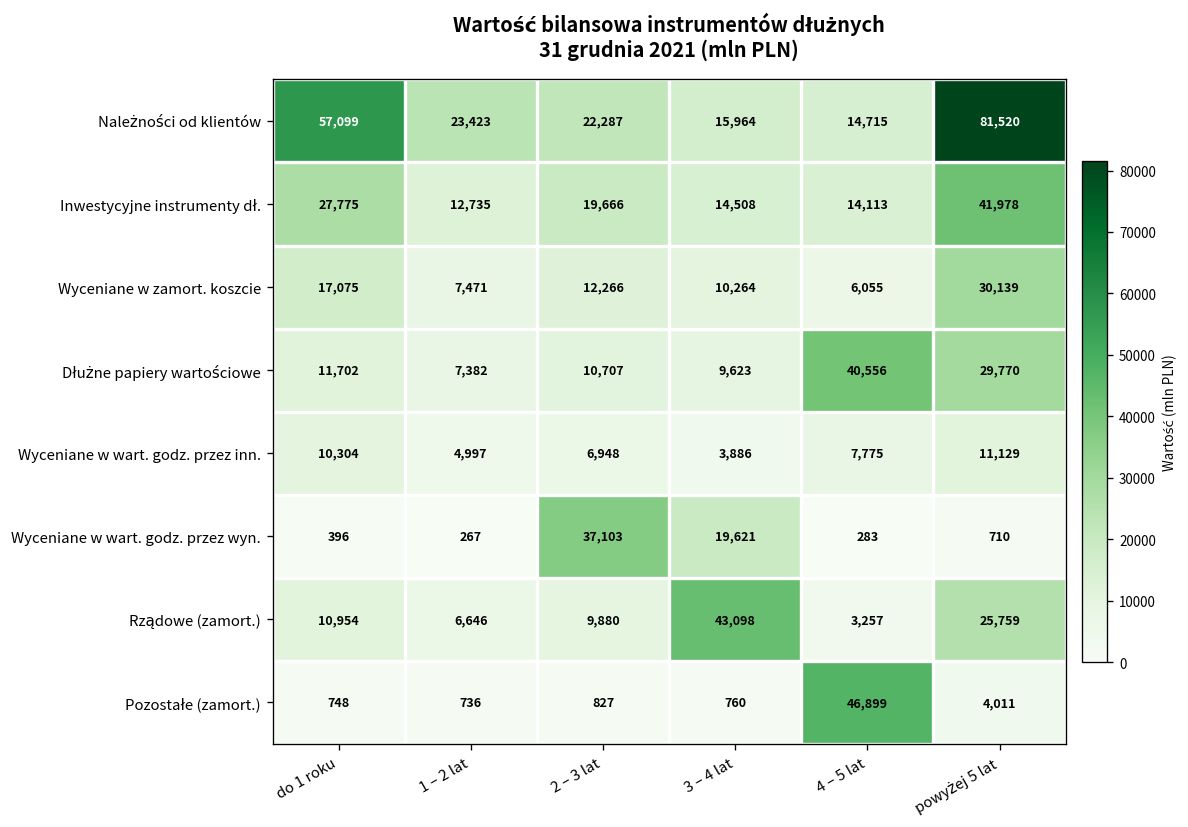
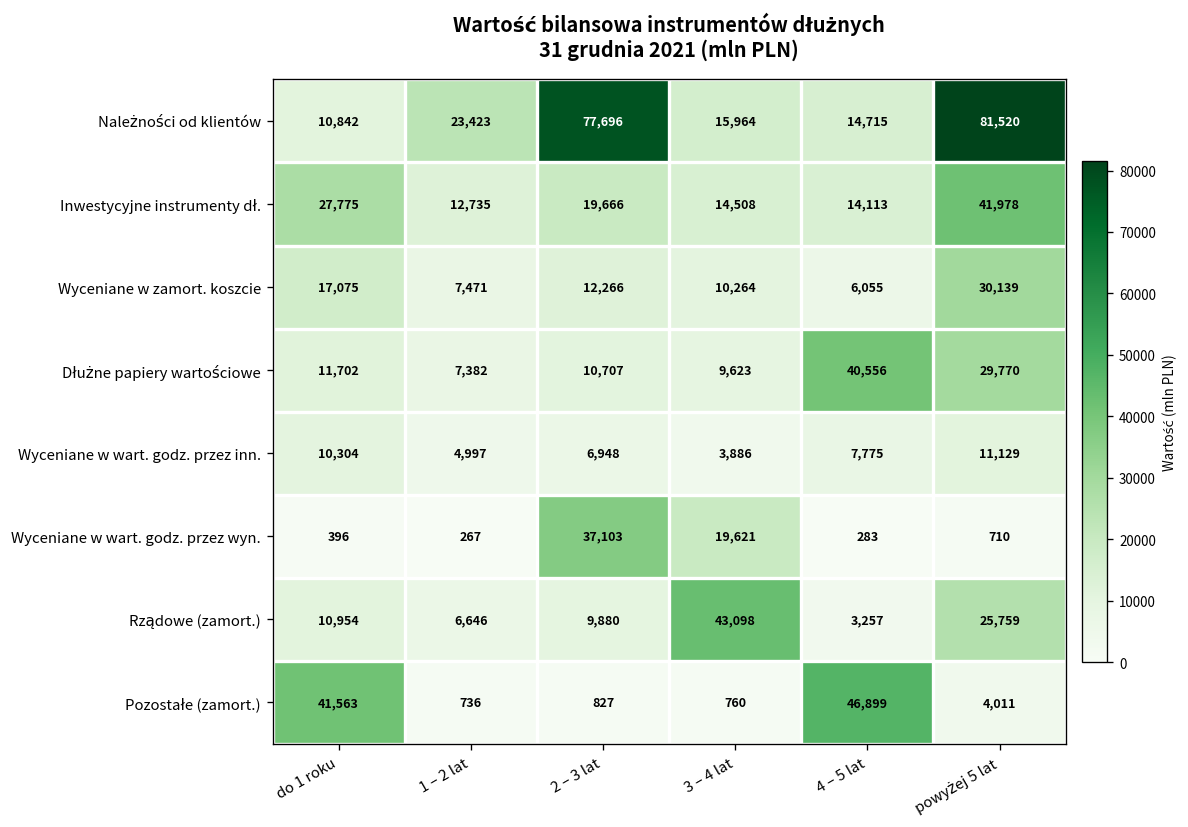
  {
    "Należności od klientów": {
-     "do 1 roku": "57,099",
+     "do 1 roku": "10,842",
      "1 – 2 lat": "23,423",
-     "2 – 3 lat": "22,287",
+     "2 – 3 lat": "77,696",
      "3 – 4 lat": "15,964",
      "4 – 5 lat": "14,715",
      "powyżej 5 lat": "81,520"
    },
    "Inwestycyjne instrumenty dł.": {
      "do 1 roku": "27,775",
      "1 – 2 lat": "12,735",
      "2 – 3 lat": "19,666",
      "3 – 4 lat": "14,508",
      "4 – 5 lat": "14,113",
      "powyżej 5 lat": "41,978"
    },
    "Wyceniane w zamort. koszcie": {
      "do 1 roku": "17,075",
      "1 – 2 lat": "7,471",
      "2 – 3 lat": "12,266",
      "3 – 4 lat": "10,264",
      "4 – 5 lat": "6,055",
      "powyżej 5 lat": "30,139"
    },
    "Dłużne papiery wartościowe": {
      "do 1 roku": "11,702",
      "1 – 2 lat": "7,382",
      "2 – 3 lat": "10,707",
      "3 – 4 lat": "9,623",
      "4 – 5 lat": "40,556",
      "powyżej 5 lat": "29,770"
    },
    "Wyceniane w wart. godz. przez inn.": {
      "do 1 roku": "10,304",
      "1 – 2 lat": "4,997",
      "2 – 3 lat": "6,948",
      "3 – 4 lat": "3,886",
      "4 – 5 lat": "7,775",
      "powyżej 5 lat": "11,129"
    },
    "Wyceniane w wart. godz. przez wyn.": {
      "do 1 roku": "396",
      "1 – 2 lat": "267",
      "2 – 3 lat": "37,103",
      "3 – 4 lat": "19,621",
      "4 – 5 lat": "283",
      "powyżej 5 lat": "710"
    },
    "Rządowe (zamort.)": {
      "do 1 roku": "10,954",
      "1 – 2 lat": "6,646",
      "2 – 3 lat": "9,880",
      "3 – 4 lat": "43,098",
      "4 – 5 lat": "3,257",
      "powyżej 5 lat": "25,759"
    },
    "Pozostałe (zamort.)": {
-     "do 1 roku": "748",
+     "do 1 roku": "41,563",
      "1 – 2 lat": "736",
      "2 – 3 lat": "827",
      "3 – 4 lat": "760",
      "4 – 5 lat": "46,899",
      "powyżej 5 lat": "4,011"
    }
  }
